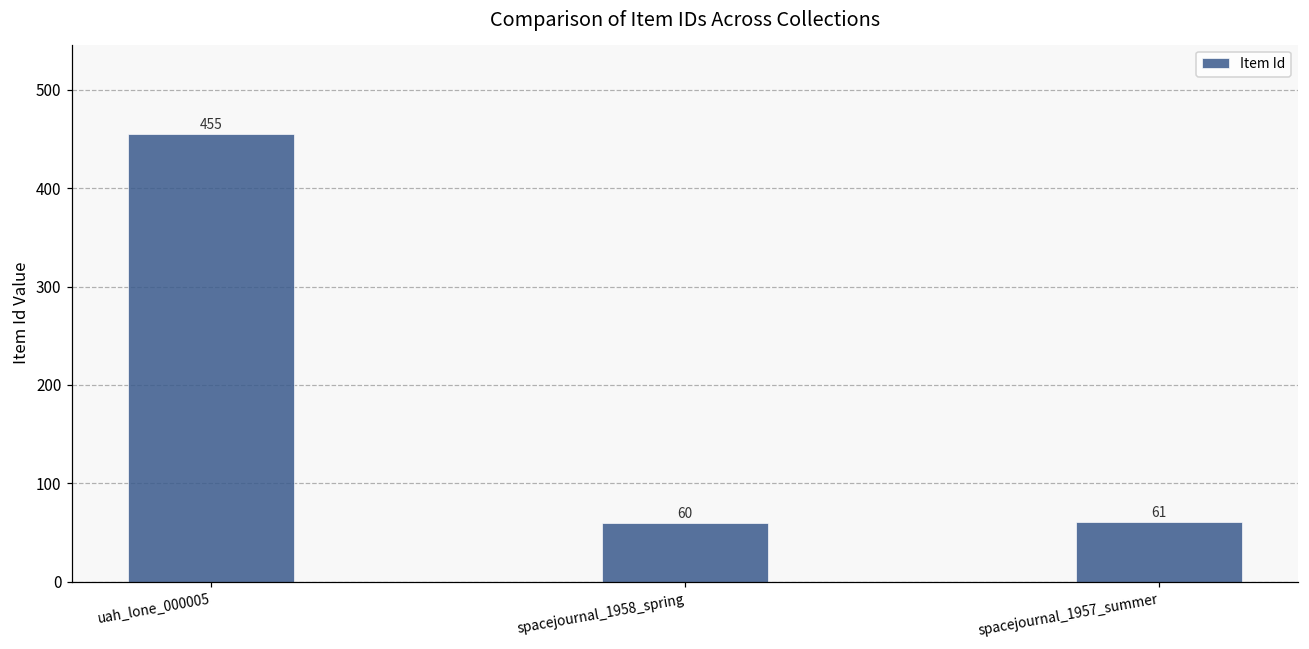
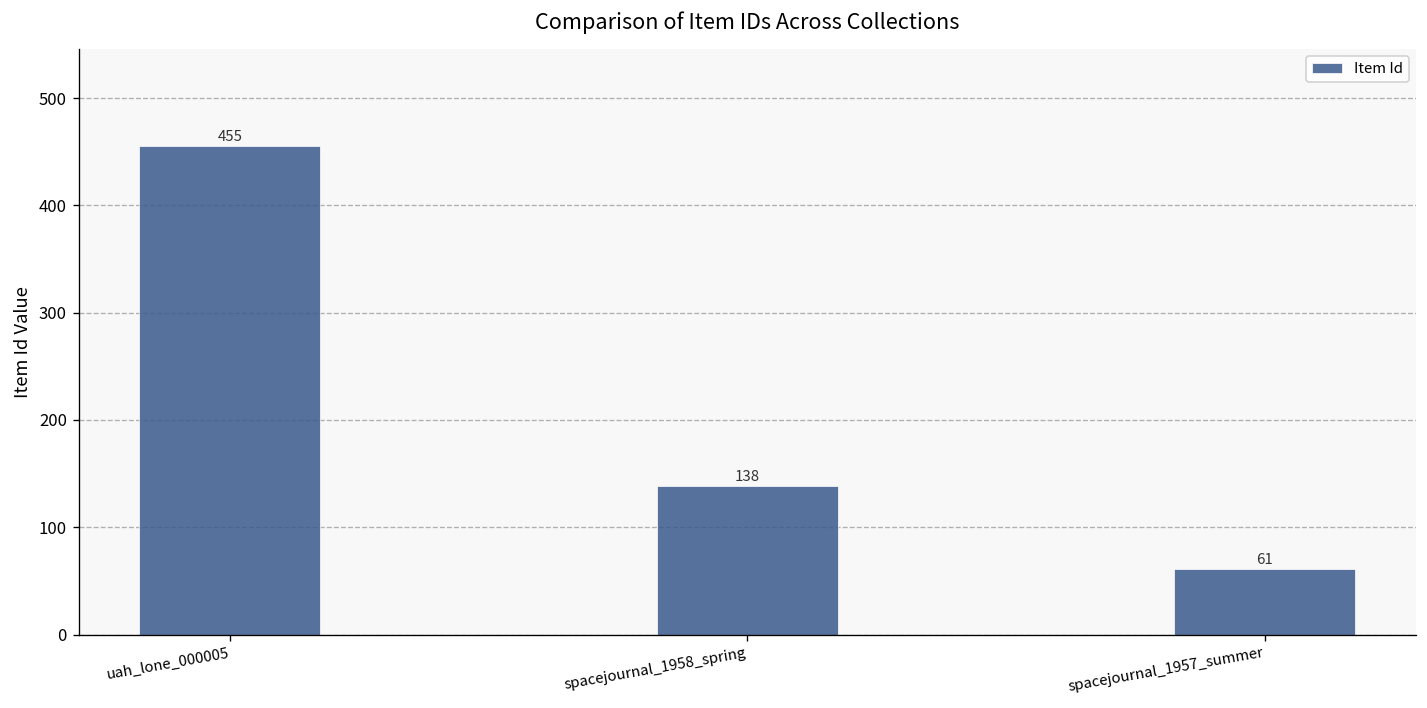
  {
    "uah_lone_000005": 455,
-   "spacejournal_1958_spring": 60,
+   "spacejournal_1958_spring": 138,
    "spacejournal_1957_summer": 61
  }
